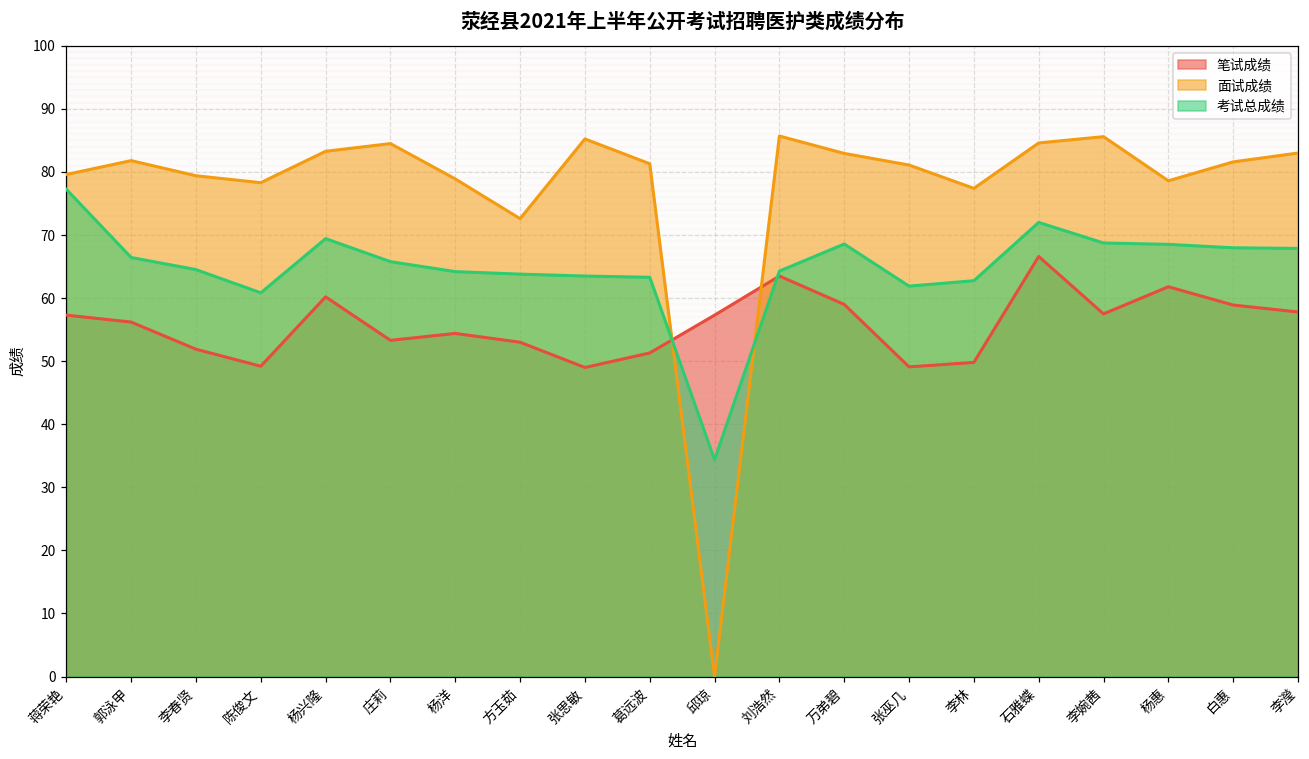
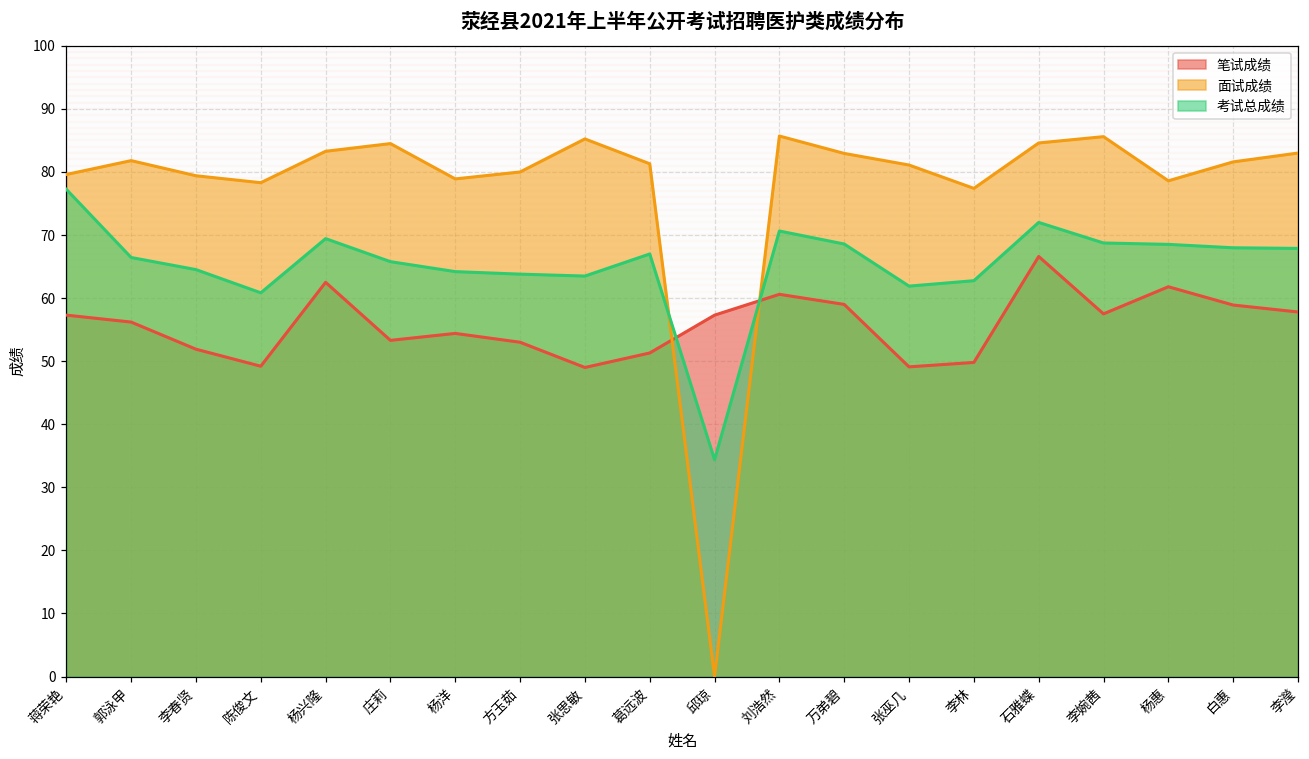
  {
    "笔试成绩": {
      "蒋荣艳": 57,
      "郭泳甲": 56,
      "李春贤": 52,
      "陈俊文": 49,
-     "杨兴隆": 60,
+     "杨兴隆": 63,
      "庄莉": 53,
      "杨洋": 54,
      "方玉茹": 53,
      "张思敏": 49,
      "葛远波": 51,
      "邱琼": 57,
-     "刘浩然": 64,
+     "刘浩然": 61,
      "万弟碧": 59,
      "张巫几": 49,
      "李林": 50,
      "石雅蝶": 67,
      "李婉茜": 58,
      "杨惠": 62,
      "白惠": 59,
      "李瀅": 58
    },
    "面试成绩": {
      "蒋荣艳": 80,
      "郭泳甲": 82,
      "李春贤": 79,
      "陈俊文": 78,
      "杨兴隆": 83,
      "庄莉": 85,
      "杨洋": 79,
-     "方玉茹": 73,
+     "方玉茹": 80,
      "张思敏": 85,
      "葛远波": 81,
      "邱琼": 0,
      "刘浩然": 86,
      "万弟碧": 83,
      "张巫几": 81,
      "李林": 77,
      "石雅蝶": 85,
      "李婉茜": 86,
      "杨惠": 79,
      "白惠": 82,
      "李瀅": 83
    },
    "考试总成绩": {
      "蒋荣艳": 77,
      "郭泳甲": 66,
      "李春贤": 65,
      "陈俊文": 61,
      "杨兴隆": 69,
      "庄莉": 66,
      "杨洋": 64,
      "方玉茹": 64,
      "张思敏": 63,
-     "葛远波": 63,
+     "葛远波": 67,
      "邱琼": 34,
-     "刘浩然": 64,
+     "刘浩然": 71,
      "万弟碧": 69,
      "张巫几": 62,
      "李林": 63,
      "石雅蝶": 72,
      "李婉茜": 69,
      "杨惠": 69,
      "白惠": 68,
      "李瀅": 68
    }
  }
